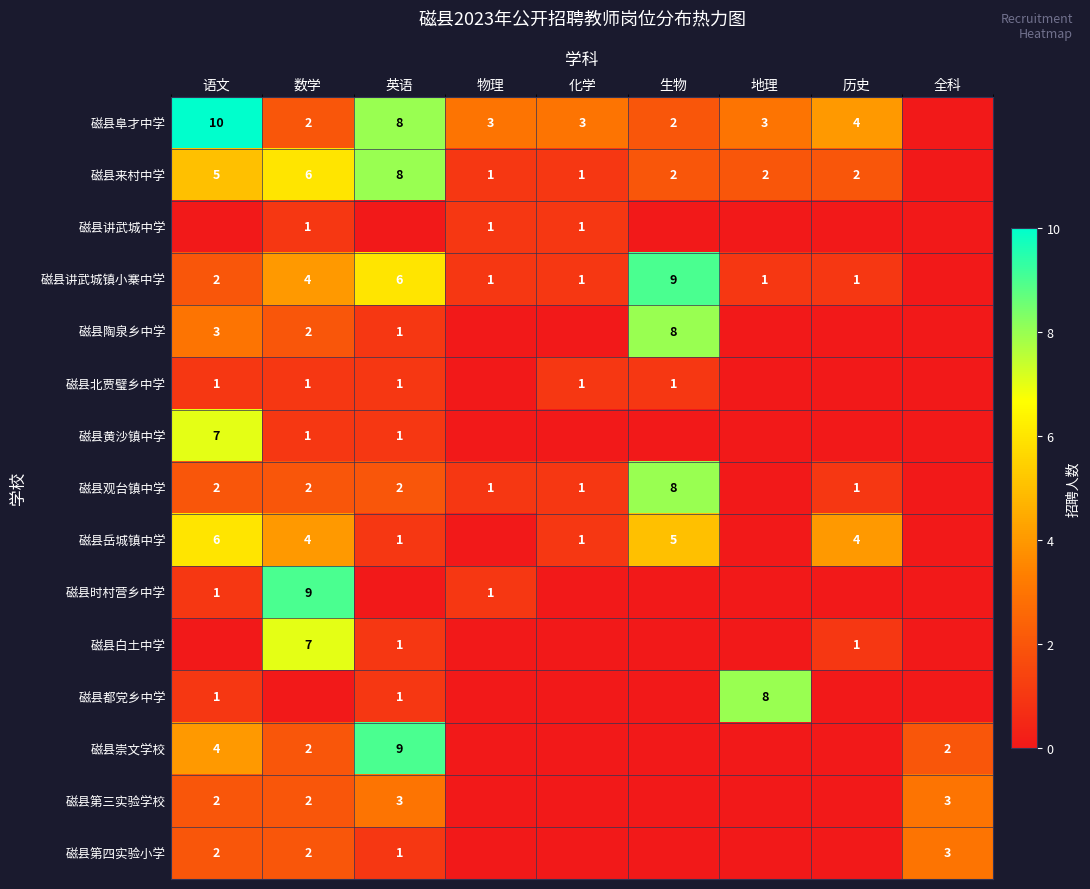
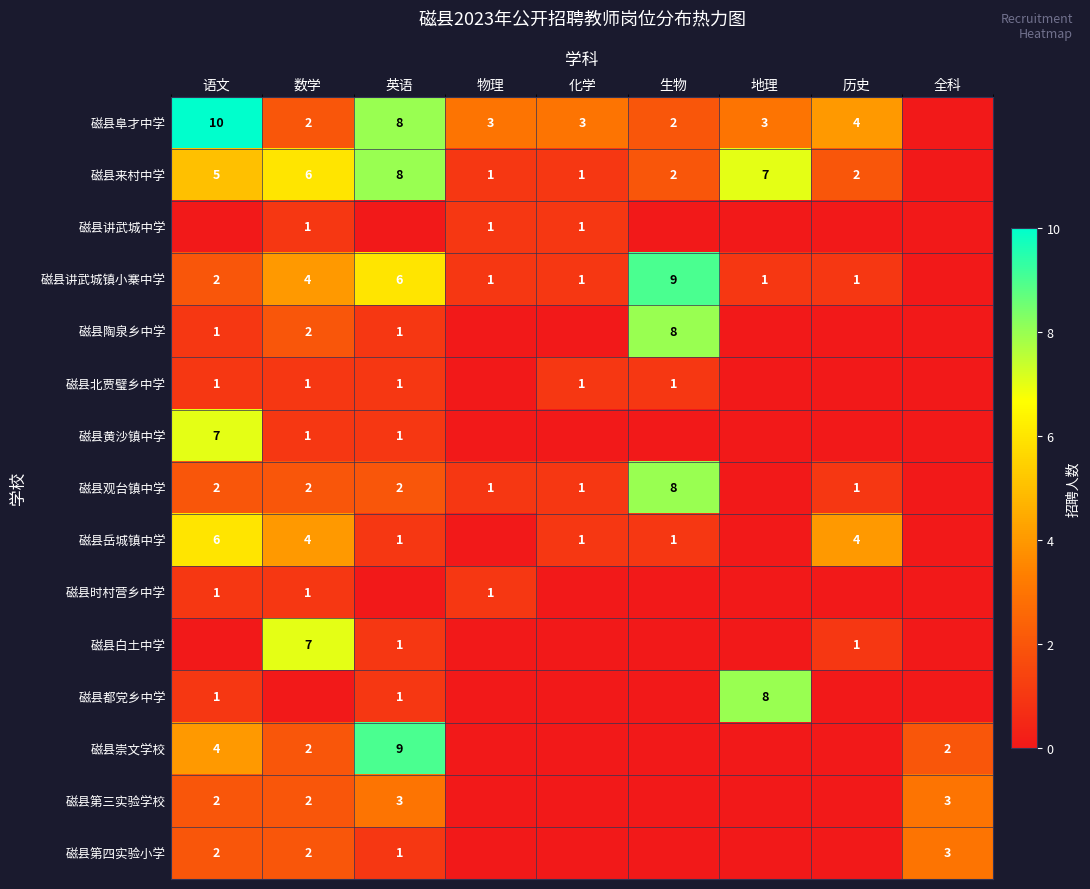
  {
    "磁县阜才中学": {
      "语文": 10,
      "数学": 2,
      "英语": 8,
      "物理": 3,
      "化学": 3,
      "生物": 2,
      "地理": 3,
      "历史": 4
    },
    "磁县来村中学": {
      "语文": 5,
      "数学": 6,
      "英语": 8,
      "物理": 1,
      "化学": 1,
      "生物": 2,
-     "地理": 2,
+     "地理": 7,
      "历史": 2
    },
    "磁县讲武城中学": {
      "数学": 1,
      "物理": 1,
      "化学": 1
    },
    "磁县讲武城镇小寨中学": {
      "语文": 2,
      "数学": 4,
      "英语": 6,
      "物理": 1,
      "化学": 1,
      "生物": 9,
      "地理": 1,
      "历史": 1
    },
    "磁县陶泉乡中学": {
-     "语文": 3,
+     "语文": 1,
      "数学": 2,
      "英语": 1,
      "生物": 8
    },
    "磁县北贾璧乡中学": {
      "语文": 1,
      "数学": 1,
      "英语": 1,
      "化学": 1,
      "生物": 1
    },
    "磁县黄沙镇中学": {
      "语文": 7,
      "数学": 1,
      "英语": 1
    },
    "磁县观台镇中学": {
      "语文": 2,
      "数学": 2,
      "英语": 2,
      "物理": 1,
      "化学": 1,
      "生物": 8,
      "历史": 1
    },
    "磁县岳城镇中学": {
      "语文": 6,
      "数学": 4,
      "英语": 1,
      "化学": 1,
-     "生物": 5,
+     "生物": 1,
      "历史": 4
    },
    "磁县时村营乡中学": {
      "语文": 1,
-     "数学": 9,
+     "数学": 1,
      "物理": 1
    },
    "磁县白土中学": {
      "数学": 7,
      "英语": 1,
      "历史": 1
    },
    "磁县都党乡中学": {
      "语文": 1,
      "英语": 1,
      "地理": 8
    },
    "磁县崇文学校": {
      "语文": 4,
      "数学": 2,
      "英语": 9,
      "全科": 2
    },
    "磁县第三实验学校": {
      "语文": 2,
      "数学": 2,
      "英语": 3,
      "全科": 3
    },
    "磁县第四实验小学": {
      "语文": 2,
      "数学": 2,
      "英语": 1,
      "全科": 3
    }
  }
